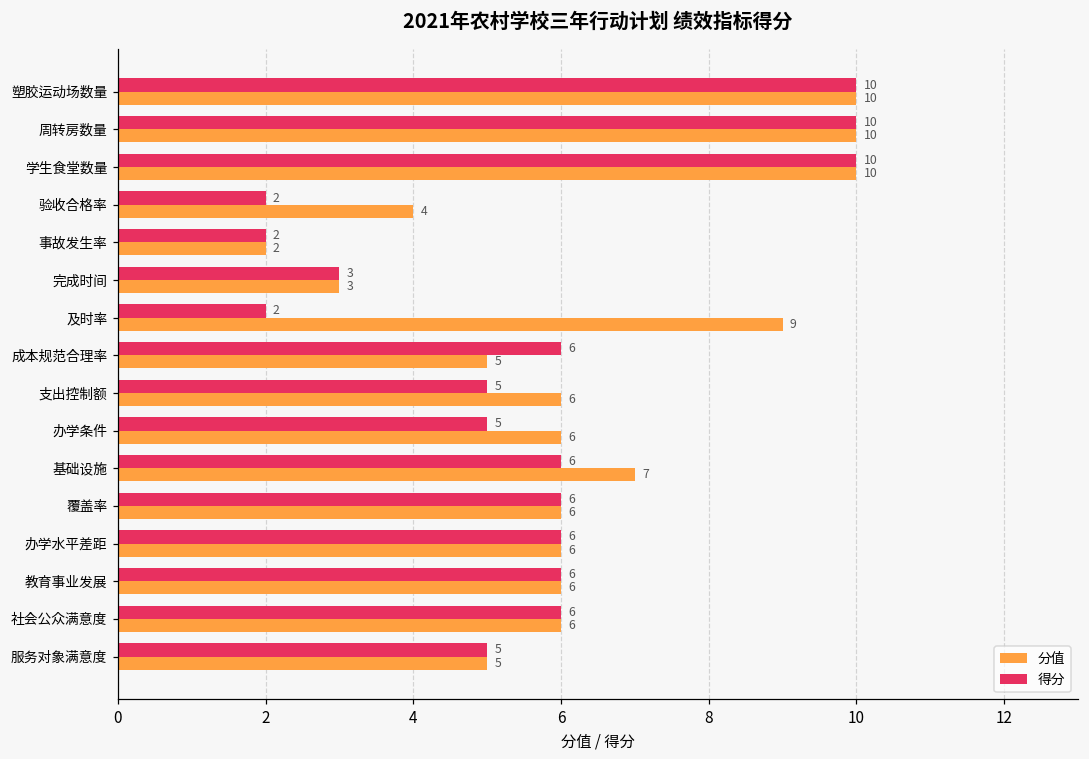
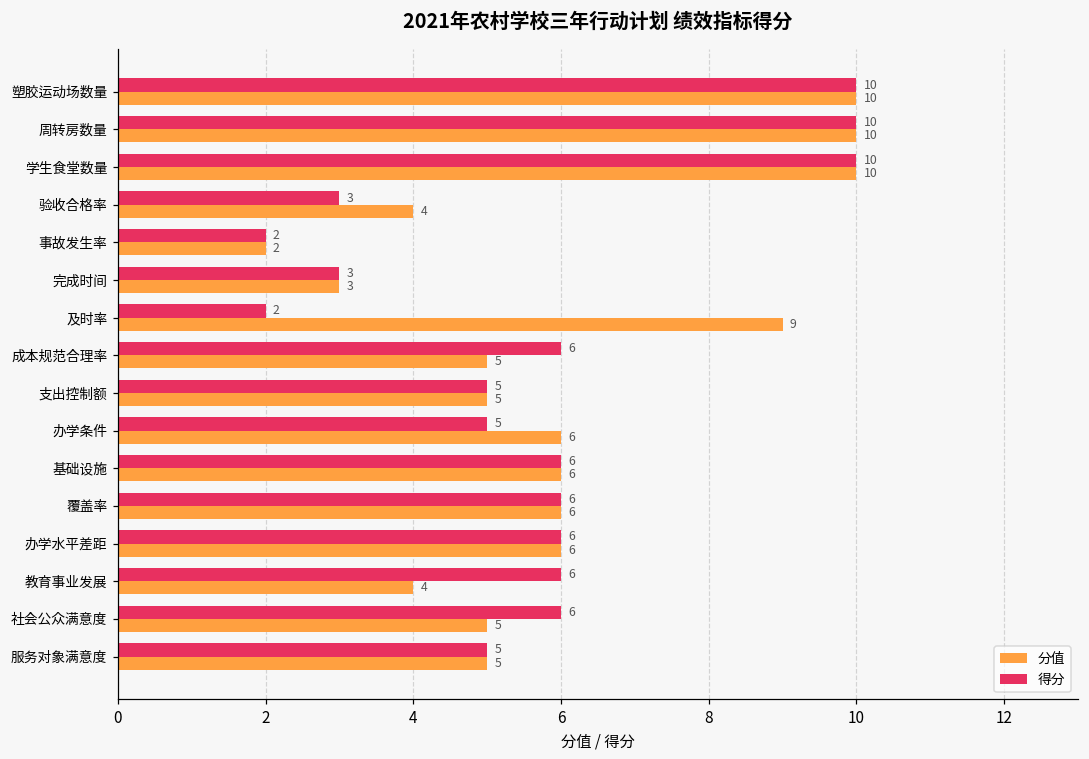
  {
    "分值": {
      "塑胶运动场数量": 10,
      "周转房数量": 10,
      "学生食堂数量": 10,
      "验收合格率": 4,
      "事故发生率": 2,
      "完成时间": 3,
      "及时率": 9,
      "成本规范合理率": 5,
-     "支出控制额": 6,
+     "支出控制额": 5,
      "办学条件": 6,
-     "基础设施": 7,
+     "基础设施": 6,
      "覆盖率": 6,
      "办学水平差距": 6,
-     "教育事业发展": 6,
-     "社会公众满意度": 6,
+     "教育事业发展": 4,
+     "社会公众满意度": 5,
      "服务对象满意度": 5
    },
    "得分": {
      "塑胶运动场数量": 10,
      "周转房数量": 10,
      "学生食堂数量": 10,
-     "验收合格率": 2,
+     "验收合格率": 3,
      "事故发生率": 2,
      "完成时间": 3,
      "及时率": 2,
      "成本规范合理率": 6,
      "支出控制额": 5,
      "办学条件": 5,
      "基础设施": 6,
      "覆盖率": 6,
      "办学水平差距": 6,
      "教育事业发展": 6,
      "社会公众满意度": 6,
      "服务对象满意度": 5
    }
  }
